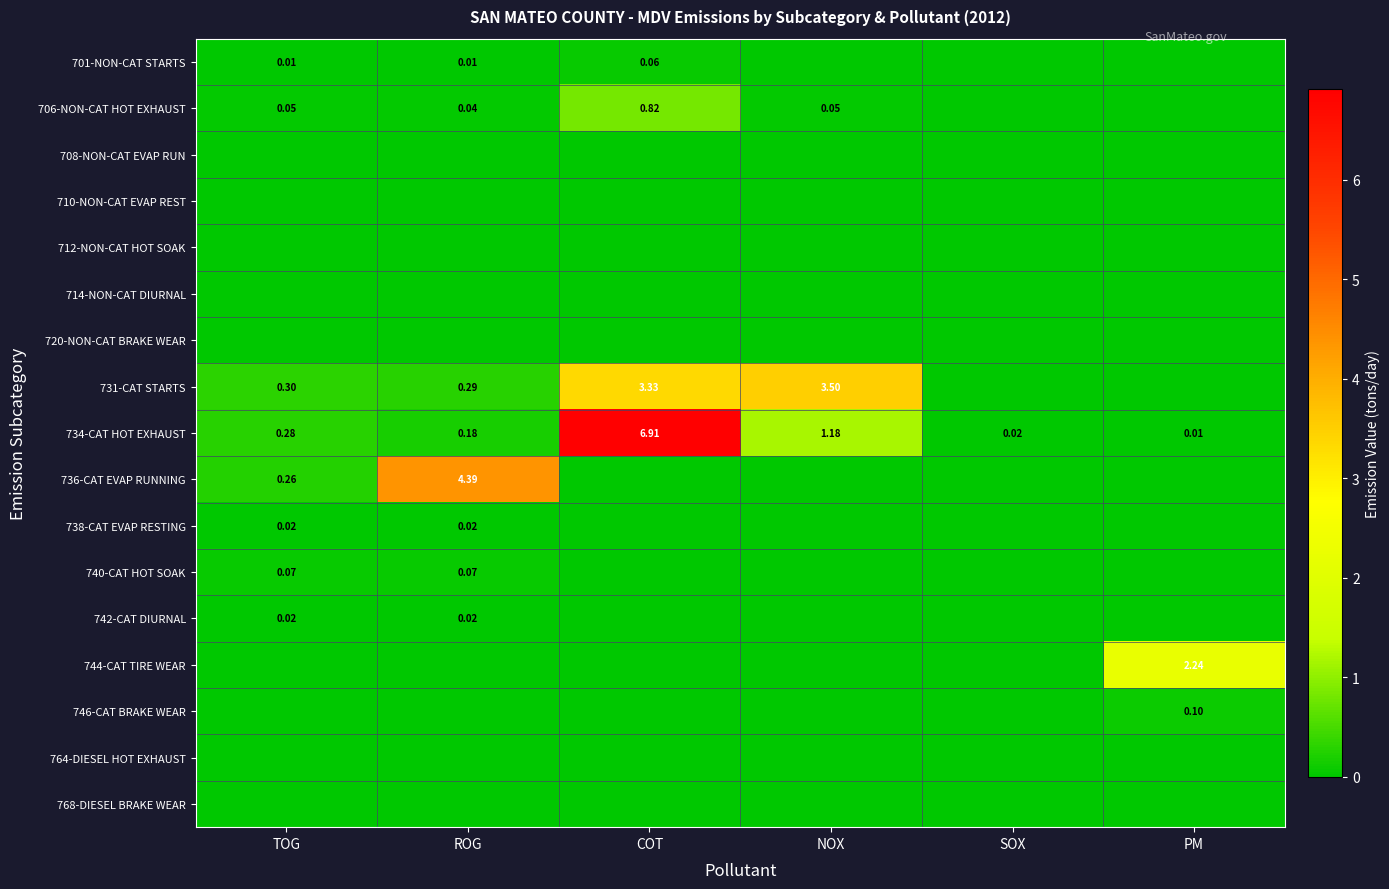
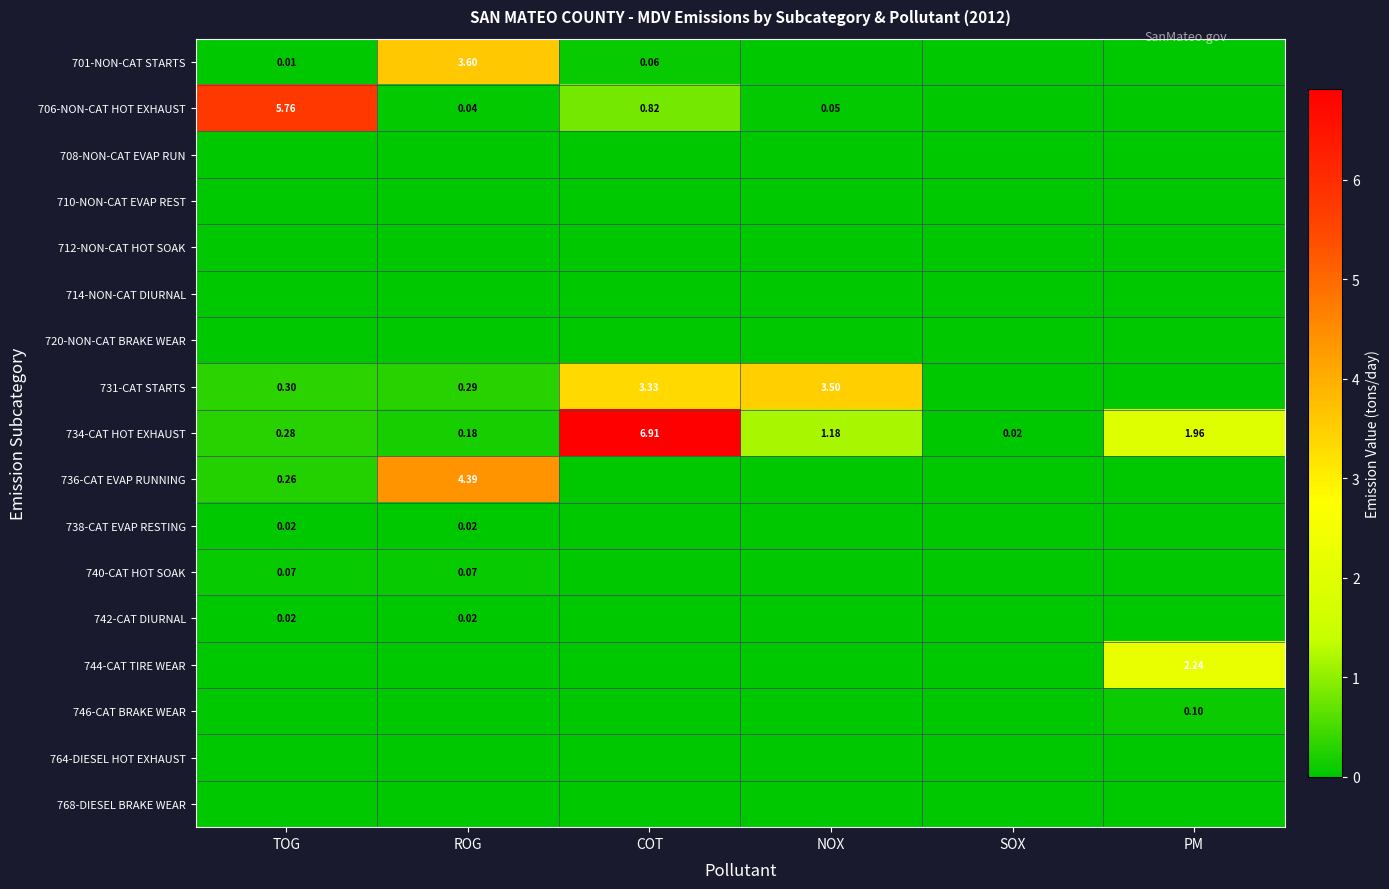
  {
    "701-NON-CAT STARTS": {
      "TOG": 0.01,
-     "ROG": 0.01,
+     "ROG": 3.60,
      "COT": 0.06
    },
    "706-NON-CAT HOT EXHAUST": {
-     "TOG": 0.05,
+     "TOG": 5.76,
      "ROG": 0.04,
      "COT": 0.82,
      "NOX": 0.05
    },
    "731-CAT STARTS": {
      "TOG": 0.30,
      "ROG": 0.29,
      "COT": 3.33,
      "NOX": 3.50
    },
    "734-CAT HOT EXHAUST": {
      "TOG": 0.28,
      "ROG": 0.18,
      "COT": 6.91,
      "NOX": 1.18,
      "SOX": 0.02,
-     "PM": 0.01
+     "PM": 1.96
    },
    "736-CAT EVAP RUNNING": {
      "TOG": 0.26,
      "ROG": 4.39
    },
    "738-CAT EVAP RESTING": {
      "TOG": 0.02,
      "ROG": 0.02
    },
    "740-CAT HOT SOAK": {
      "TOG": 0.07,
      "ROG": 0.07
    },
    "742-CAT DIURNAL": {
      "TOG": 0.02,
      "ROG": 0.02
    },
    "744-CAT TIRE WEAR": {
      "PM": 2.24
    },
    "746-CAT BRAKE WEAR": {
      "PM": 0.10
    }
  }
